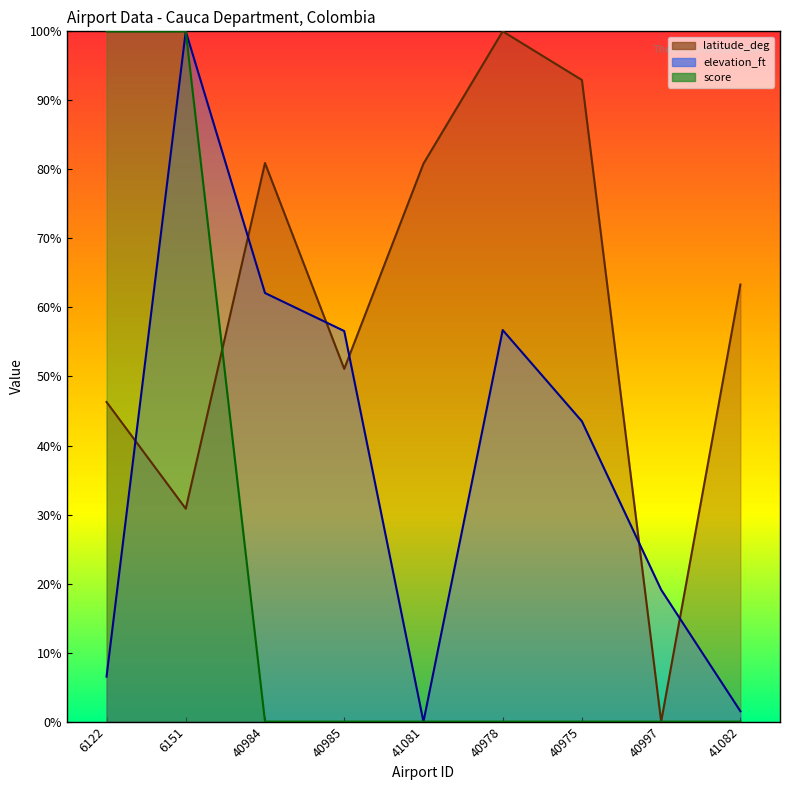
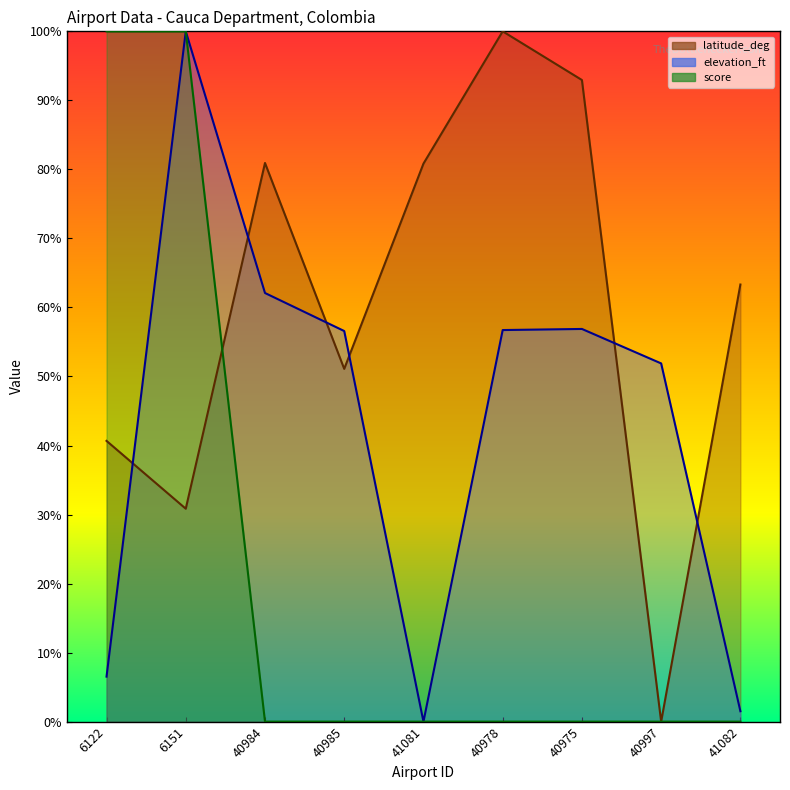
  {
    "latitude_deg": {
-     "6122": "46%",
+     "6122": "41%",
      "6151": "31%",
      "40984": "81%",
      "40985": "51%",
      "41081": "81%",
      "40978": "100%",
      "40975": "93%",
      "41082": "63%"
    },
    "elevation_ft": {
      "6122": "7%",
      "40984": "62%",
      "40985": "57%",
      "40978": "57%",
-     "40975": "44%",
-     "40997": "19%",
+     "40975": "57%",
+     "40997": "52%",
      "41082": "2%"
    },
    "score": {
      "6122": "100%",
      "40984": "0%",
      "40985": "0%",
      "40978": "0%",
      "40975": "0%",
      "41082": "0%"
    }
  }
